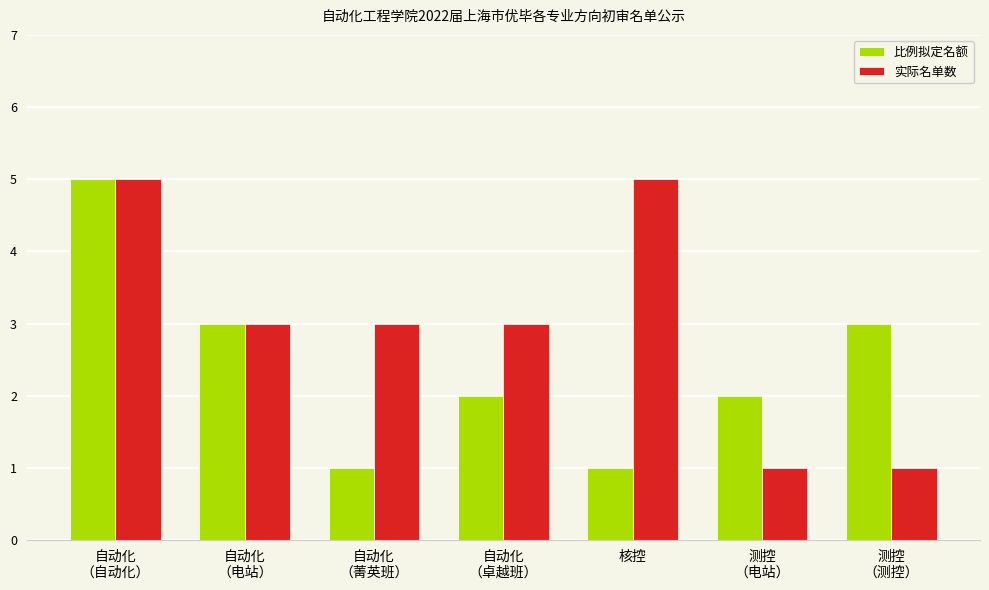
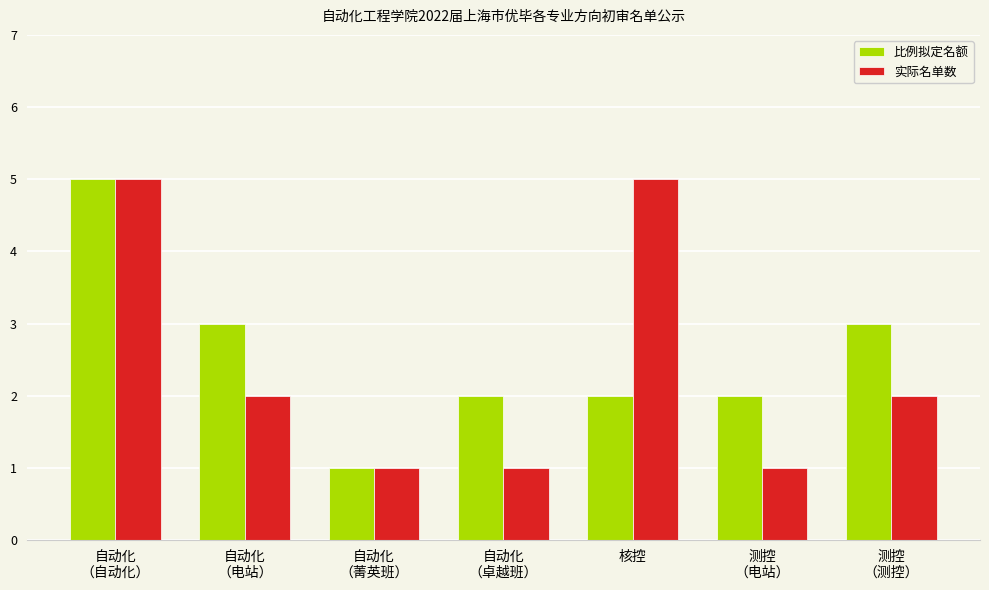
  {
    "比例拟定名额": {
      "自动化 （自动化）": 5,
      "自动化 （电站）": 3,
      "自动化 （菁英班）": 1,
      "自动化 （卓越班）": 2,
-     "核控": 1,
+     "核控": 2,
      "测控 （电站）": 2,
      "测控 （测控）": 3
    },
    "实际名单数": {
      "自动化 （自动化）": 5,
-     "自动化 （电站）": 3,
-     "自动化 （菁英班）": 3,
-     "自动化 （卓越班）": 3,
+     "自动化 （电站）": 2,
+     "自动化 （菁英班）": 1,
+     "自动化 （卓越班）": 1,
      "核控": 5,
      "测控 （电站）": 1,
-     "测控 （测控）": 1
+     "测控 （测控）": 2
    }
  }
